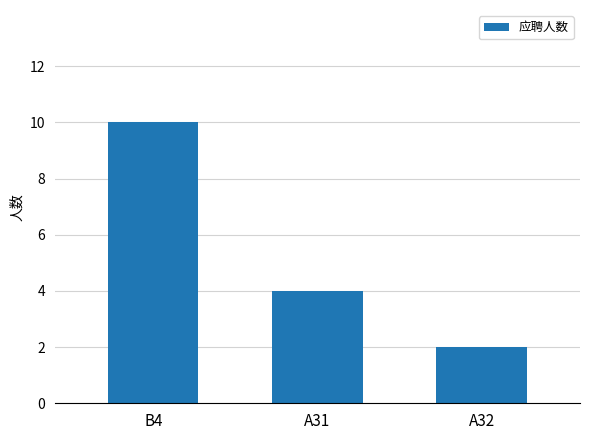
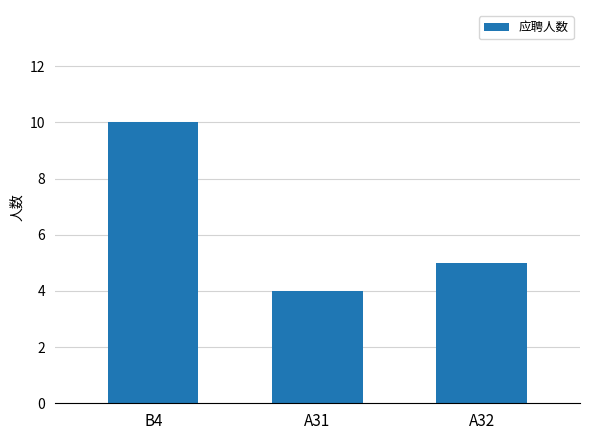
  {
    "B4": 10,
    "A31": 4,
-   "A32": 2
+   "A32": 5
  }
